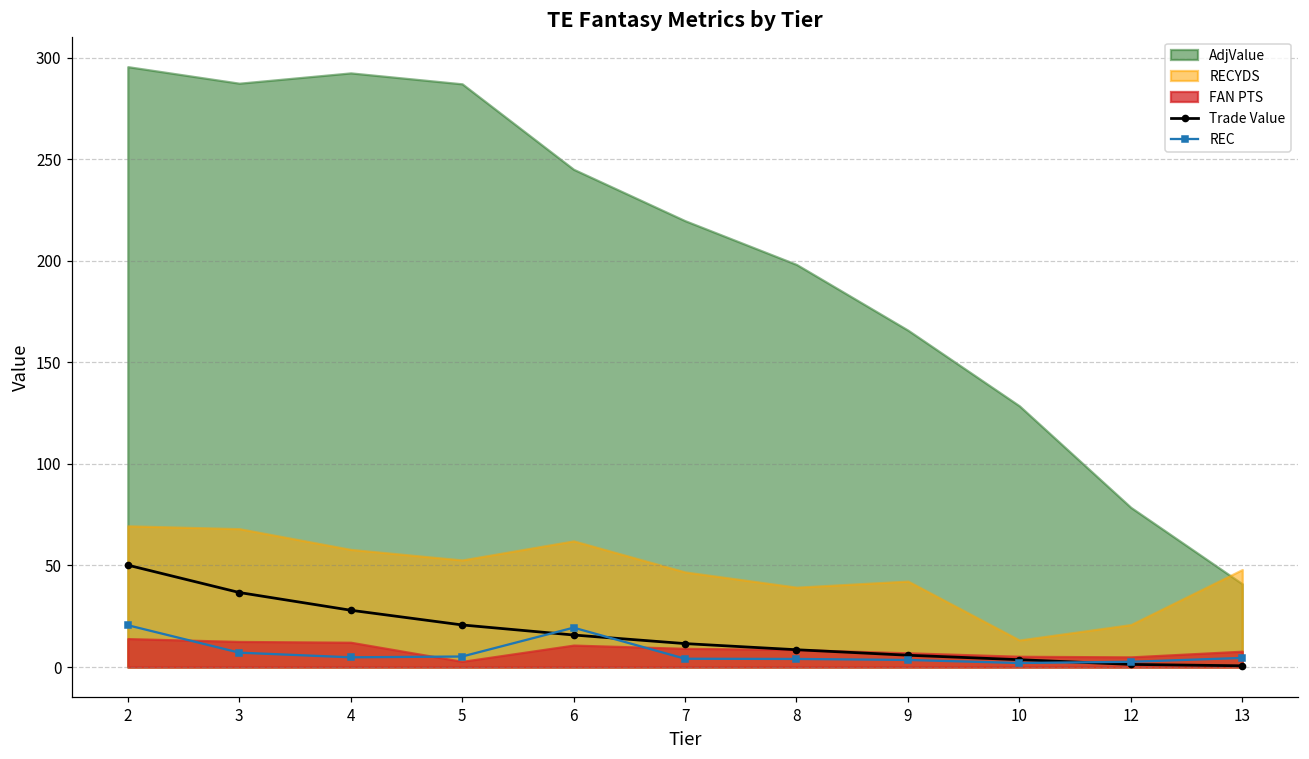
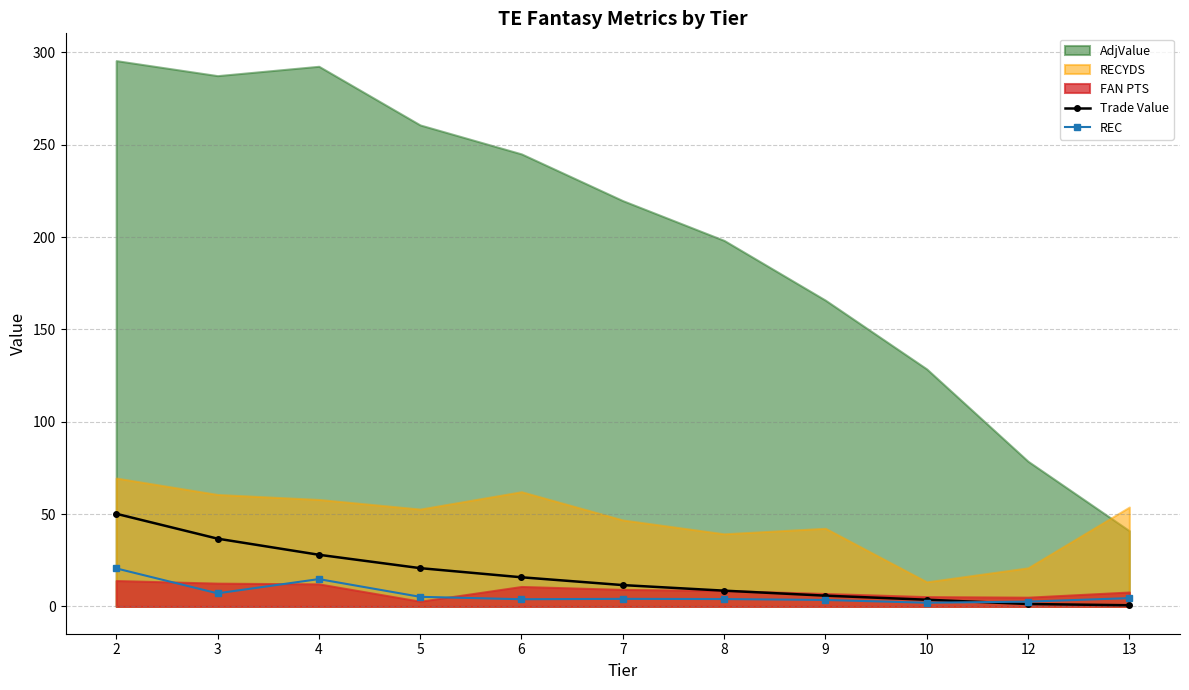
  {
    "Trade Value": {
      "2": 50,
      "3": 37,
      "4": 28,
      "5": 21,
      "6": 16,
      "7": 12,
      "10": 4,
      "13": 1
    },
    "AdjValue": {
      "2": 295,
      "3": 287,
      "4": 292,
-     "5": 287,
+     "5": 261,
      "6": 245,
      "7": 220,
      "8": 198,
      "9": 166,
      "10": 129,
      "12": 79,
      "13": 41
    },
    "REC": {
      "2": 21,
      "3": 7,
-     "4": 5,
+     "4": 15,
      "5": 5,
-     "6": 19,
+     "6": 4,
      "7": 4,
      "8": 4,
      "9": 4,
      "10": 2,
      "13": 5
    },
    "RECYDS": {
      "2": 70,
-     "3": 68,
+     "3": 61,
      "4": 58,
      "5": 53,
      "6": 62,
      "7": 47,
      "8": 39,
      "9": 42,
      "10": 13,
      "12": 21,
-     "13": 48
+     "13": 54
    },
    "FAN PTS": {
      "2": 14,
      "3": 13,
      "4": 12,
      "5": 3,
      "6": 11,
      "7": 9,
      "10": 5,
      "12": 5,
      "13": 8
    }
  }
